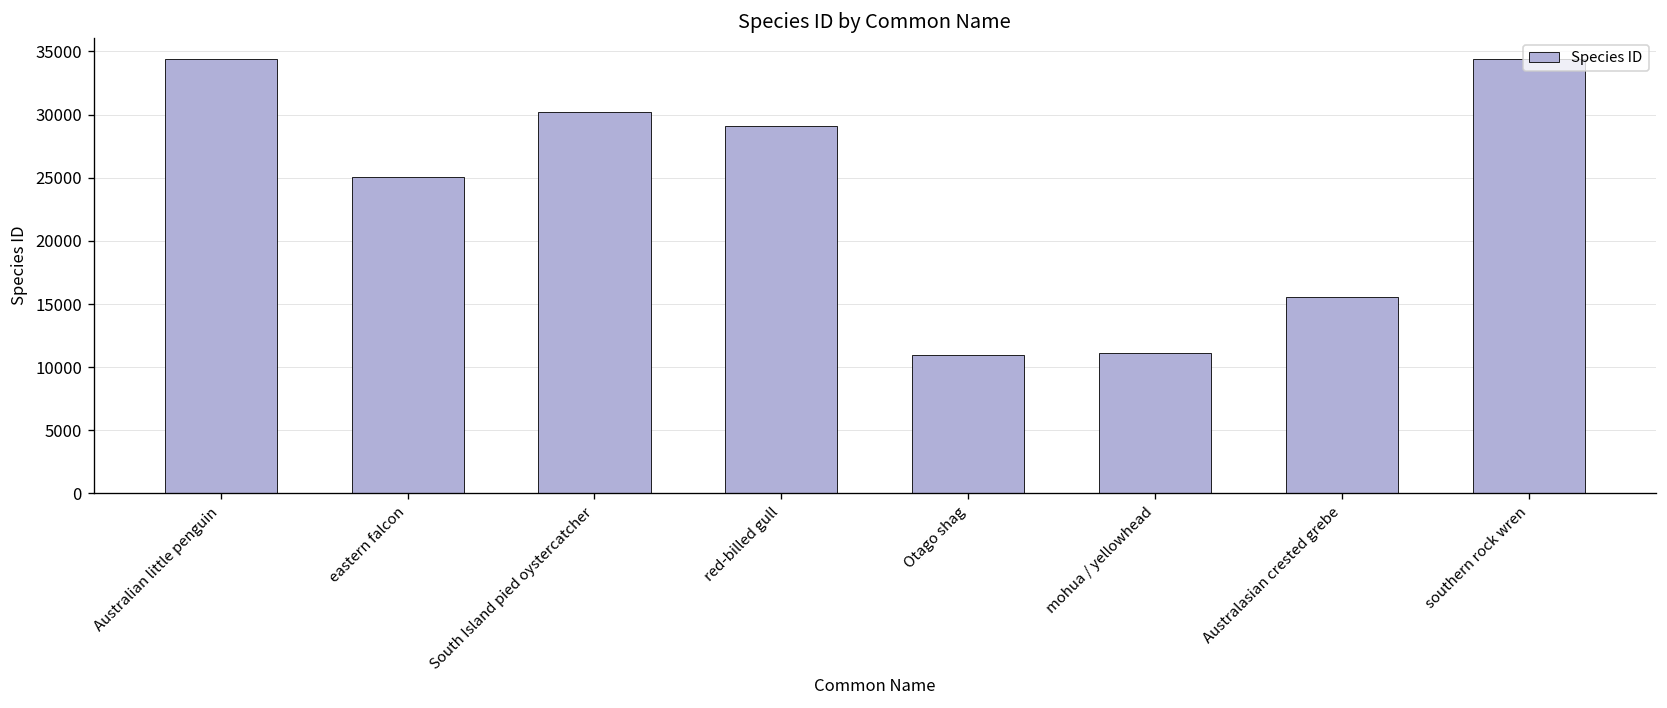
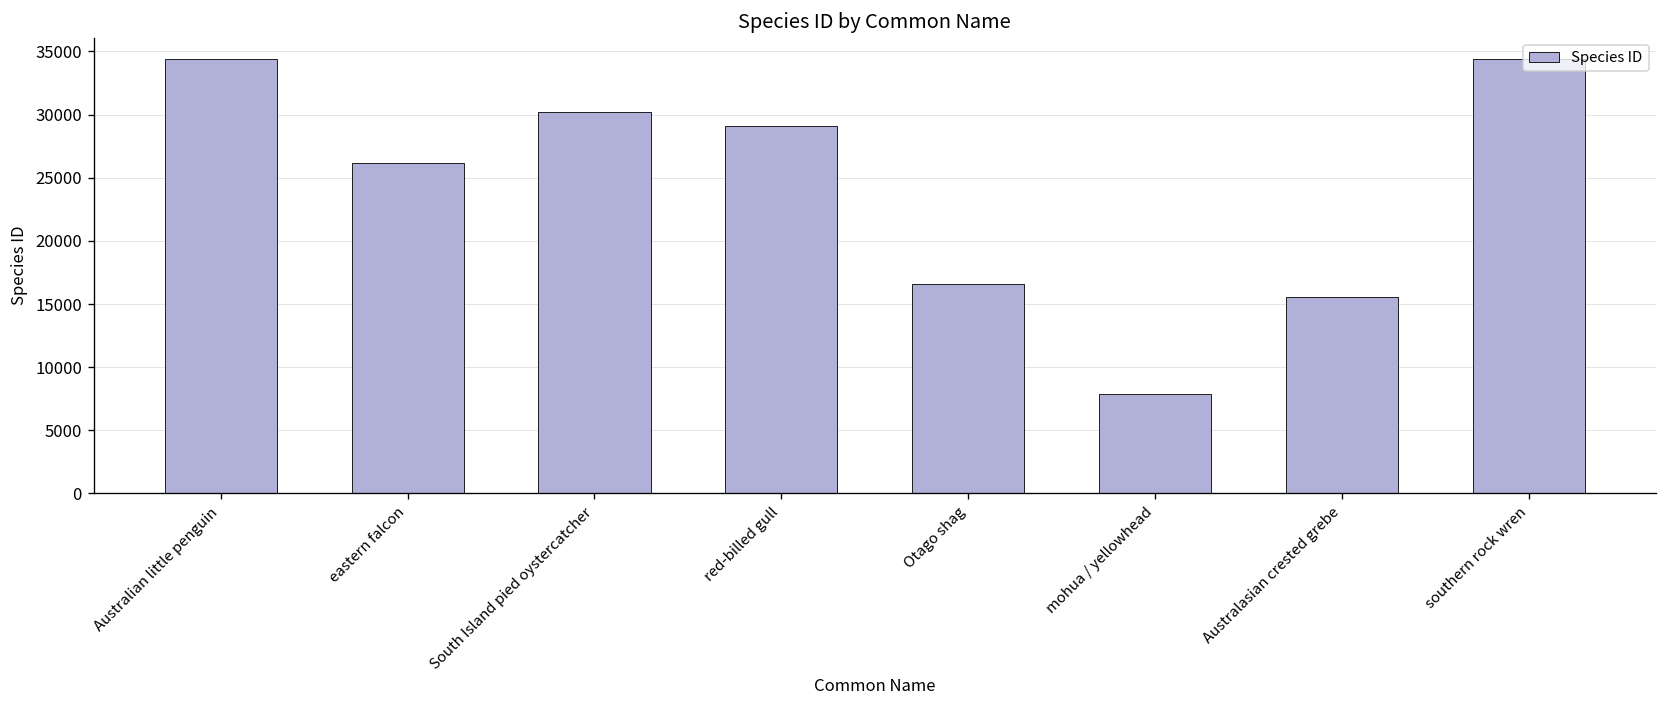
  {
    "Australian little penguin": 34400,
-   "eastern falcon": 25000,
+   "eastern falcon": 26100,
    "South Island pied oystercatcher": 30200,
    "red-billed gull": 29100,
-   "Otago shag": 11000,
-   "mohua / yellowhead": 11100,
+   "Otago shag": 16600,
+   "mohua / yellowhead": 7900,
    "Australasian crested grebe": 15600
  }
